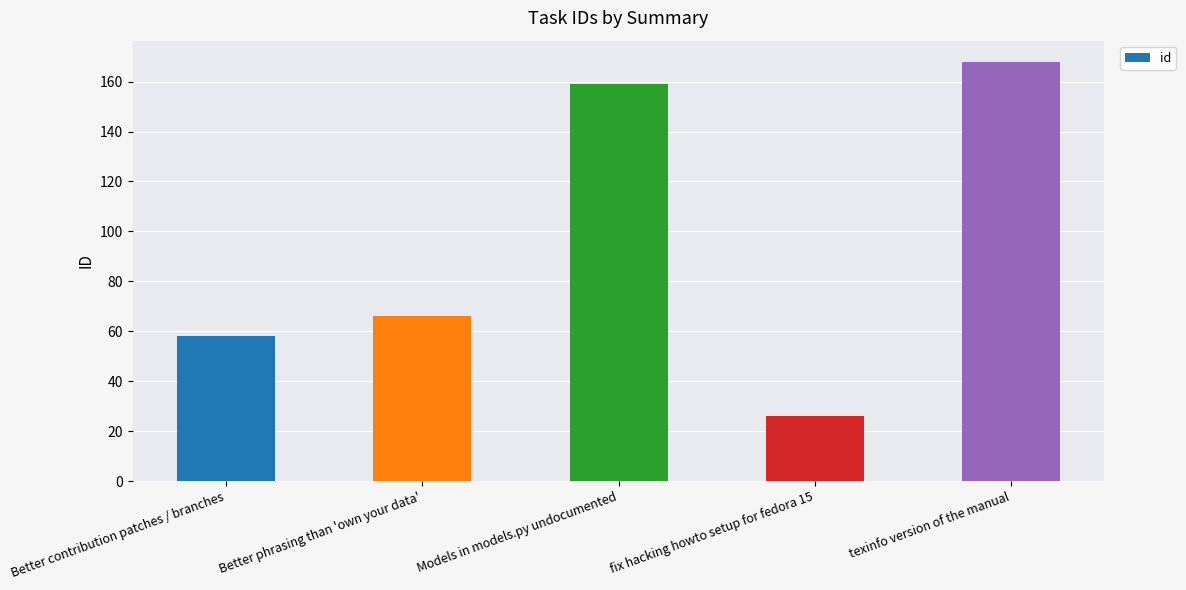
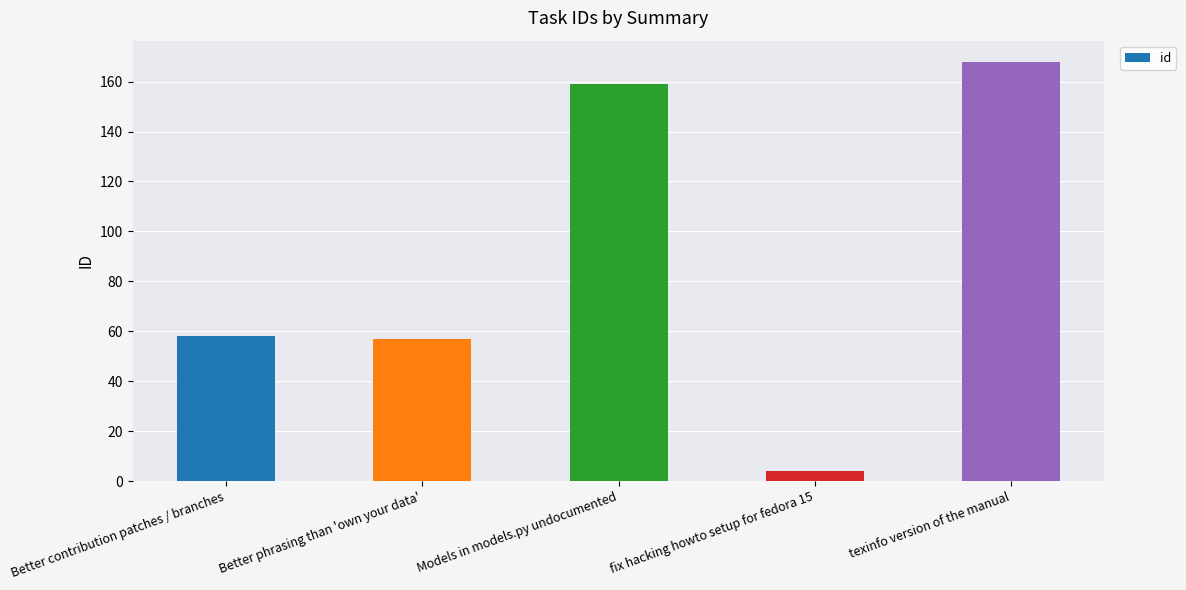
  {
    "Better contribution patches / branches": 58,
-   "Better phrasing than 'own your data'": 66,
+   "Better phrasing than 'own your data'": 57,
    "Models in models.py undocumented": 159,
-   "fix hacking howto setup for fedora 15": 26,
+   "fix hacking howto setup for fedora 15": 4,
    "texinfo version of the manual": 168
  }
